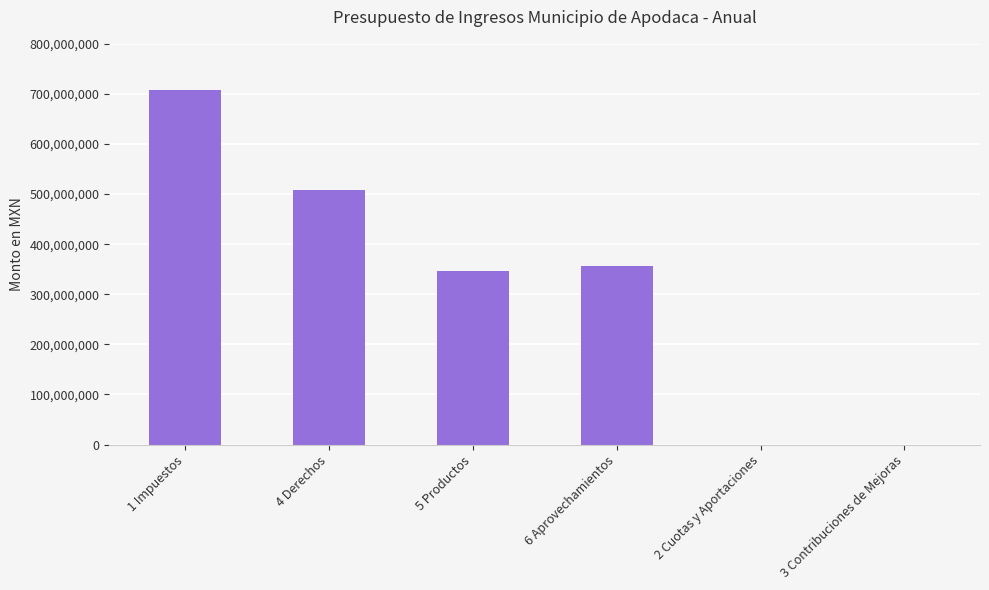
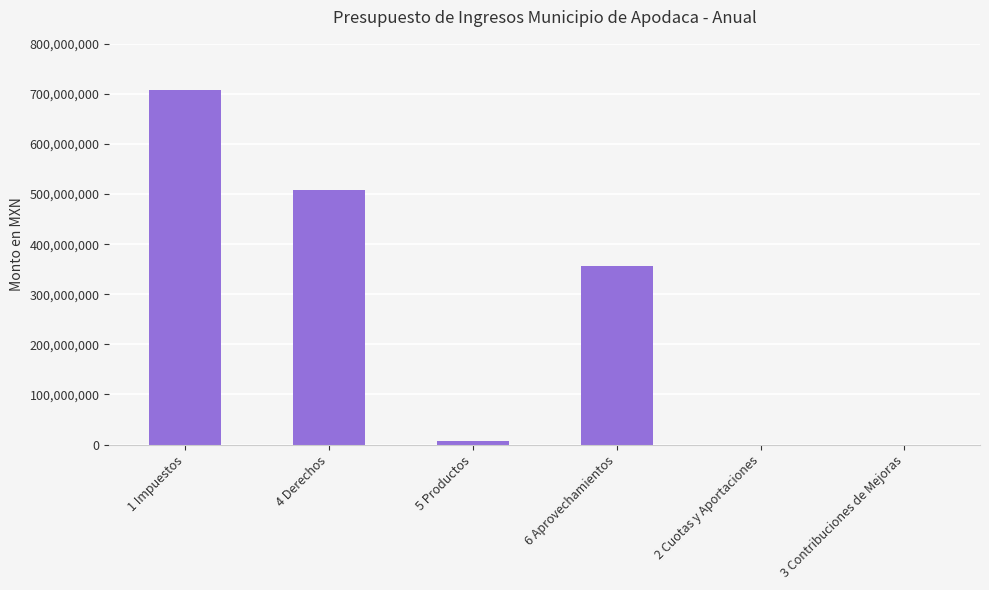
  {
    "1 Impuestos": "710,000,000",
    "4 Derechos": "510,000,000",
-   "5 Productos": "350,000,000",
+   "5 Productos": "10,000,000",
    "6 Aprovechamientos": "360,000,000",
    "2 Cuotas y Aportaciones": "0",
    "3 Contribuciones de Mejoras": "0"
  }
